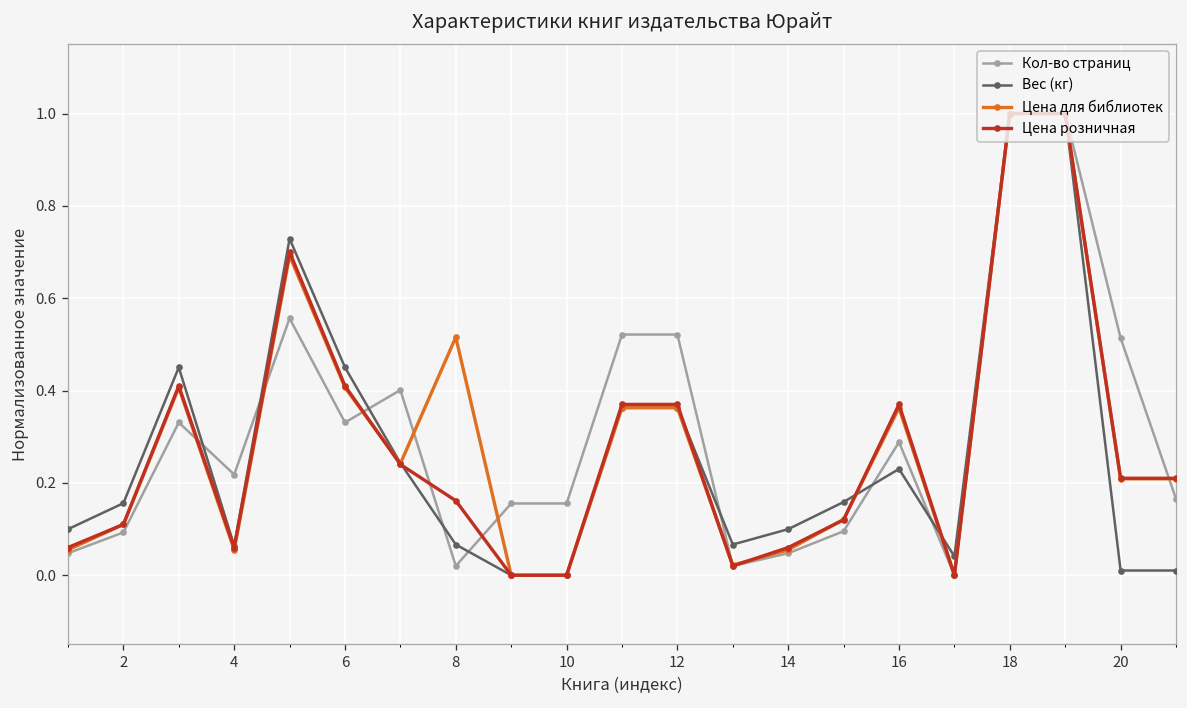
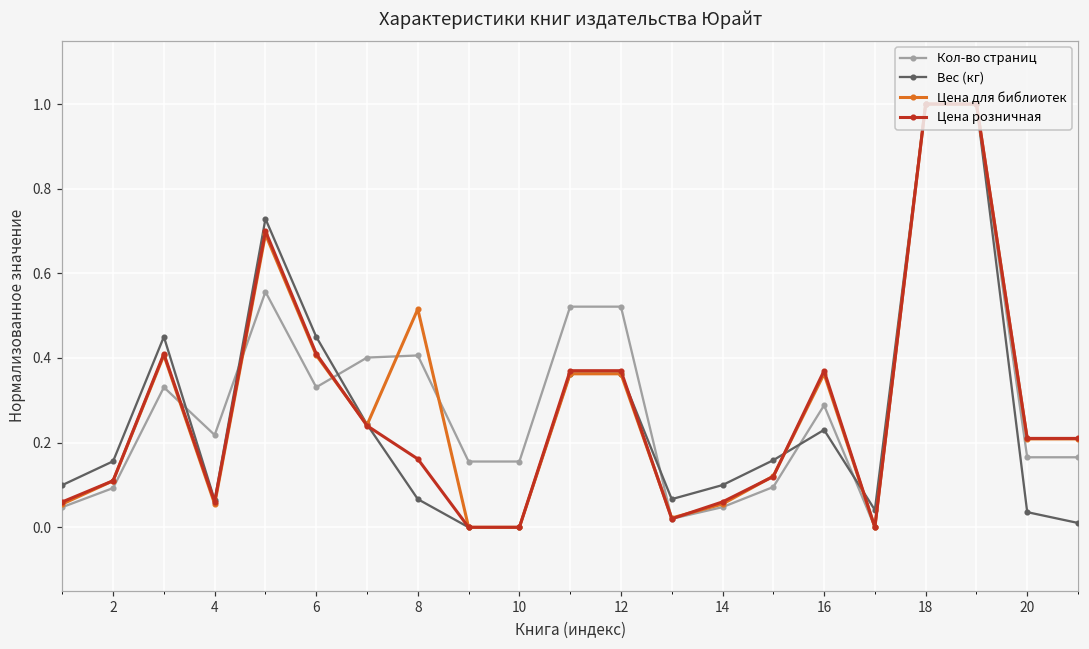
  {
    "Кол-во страниц": {
      "2": 0.09,
      "4": 0.22,
      "6": 0.33,
-     "8": 0.02,
+     "8": 0.41,
      "10": 0.16,
      "12": 0.52,
      "14": 0.05,
      "16": 0.29,
-     "20": 0.51
+     "20": 0.17
    },
    "Вес (кг)": {
      "2": 0.16,
      "6": 0.45,
      "8": 0.07,
      "14": 0.10,
      "16": 0.23,
-     "20": 0.01
+     "20": 0.04
    },
    "Цена для библиотек": {
      "8": 0.52,
      "16": 0.36
    },
    "Цена розничная": {
      "8": 0.16,
      "12": 0.37,
      "16": 0.37
    }
  }
